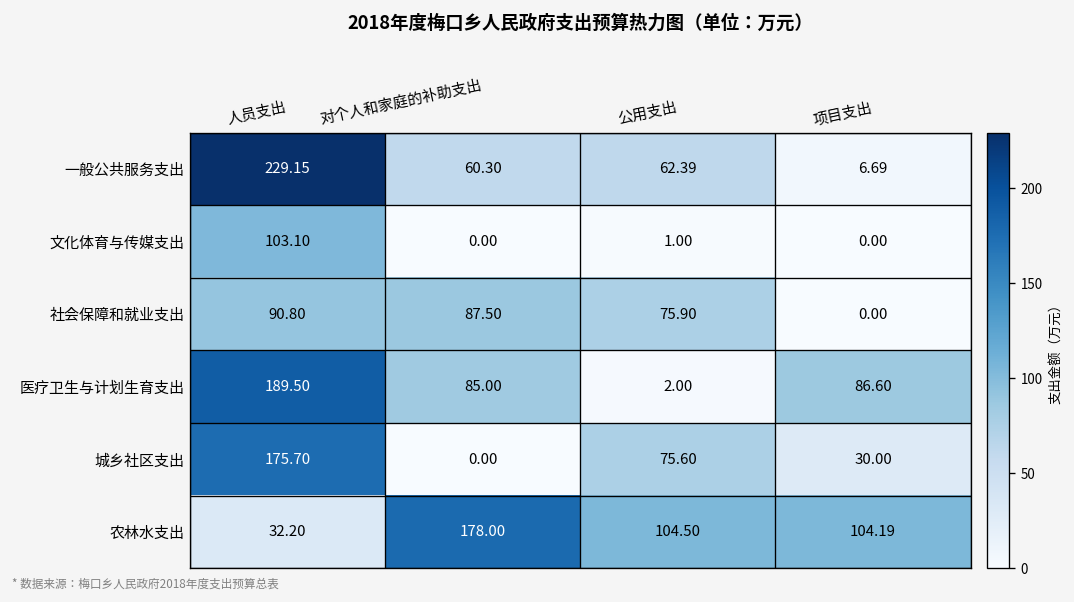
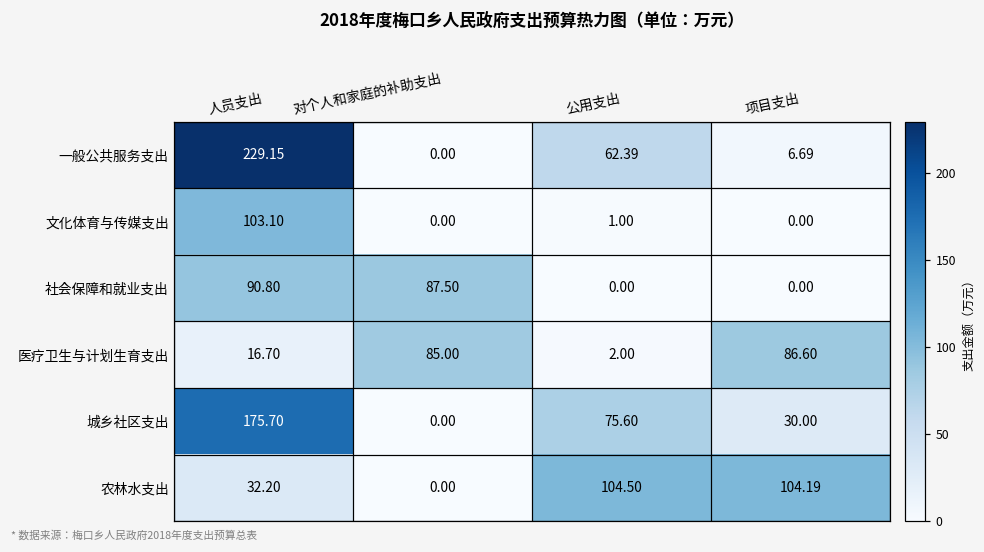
  {
    "一般公共服务支出": {
      "人员支出": 229.15,
-     "对个人和家庭的补助支出": 60.30,
+     "对个人和家庭的补助支出": 0.00,
      "公用支出": 62.39,
      "项目支出": 6.69
    },
    "文化体育与传媒支出": {
      "人员支出": 103.10,
      "对个人和家庭的补助支出": 0.00,
      "公用支出": 1.00,
      "项目支出": 0.00
    },
    "社会保障和就业支出": {
      "人员支出": 90.80,
      "对个人和家庭的补助支出": 87.50,
-     "公用支出": 75.90,
+     "公用支出": 0.00,
      "项目支出": 0.00
    },
    "医疗卫生与计划生育支出": {
-     "人员支出": 189.50,
+     "人员支出": 16.70,
      "对个人和家庭的补助支出": 85.00,
      "公用支出": 2.00,
      "项目支出": 86.60
    },
    "城乡社区支出": {
      "人员支出": 175.70,
      "对个人和家庭的补助支出": 0.00,
      "公用支出": 75.60,
      "项目支出": 30.00
    },
    "农林水支出": {
      "人员支出": 32.20,
-     "对个人和家庭的补助支出": 178.00,
+     "对个人和家庭的补助支出": 0.00,
      "公用支出": 104.50,
      "项目支出": 104.19
    }
  }
